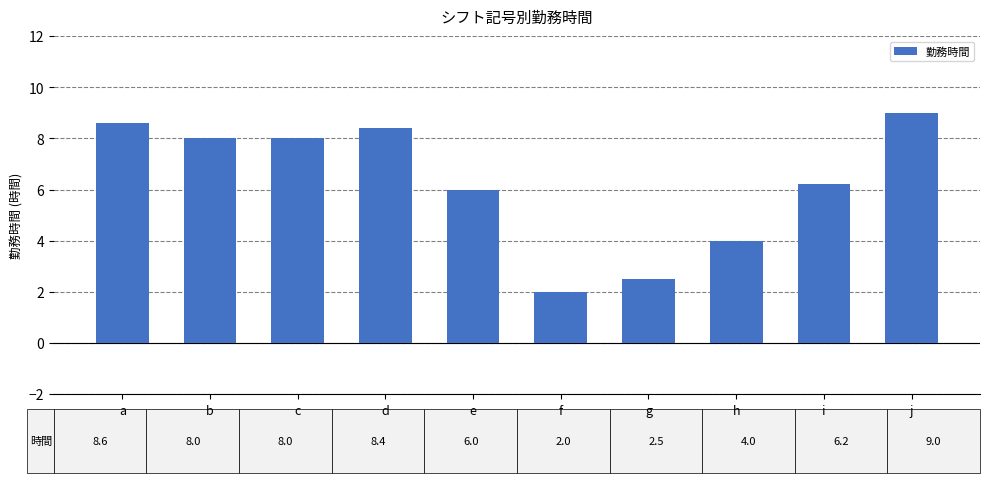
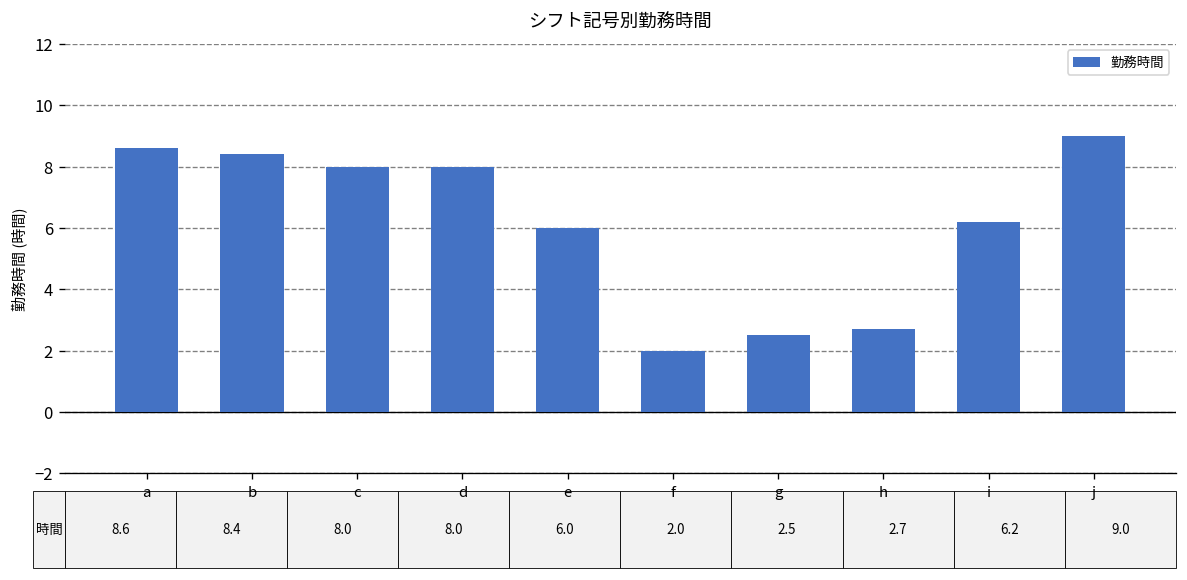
  {
-   "b": 8.0,
-   "d": 8.4,
-   "h": 4.0
+   "b": 8.4,
+   "d": 8.0,
+   "h": 2.7
  }
